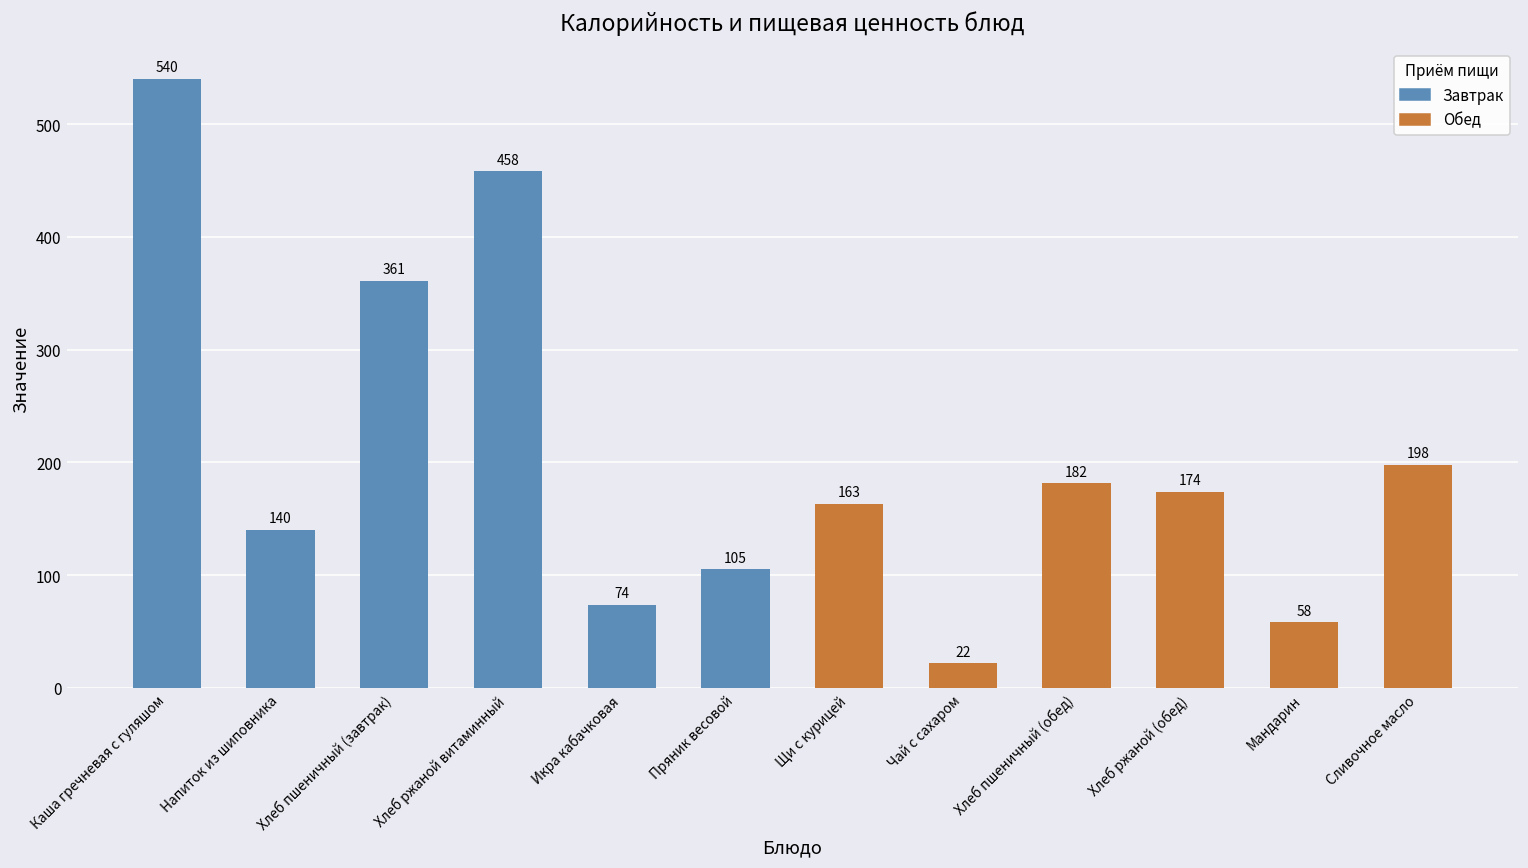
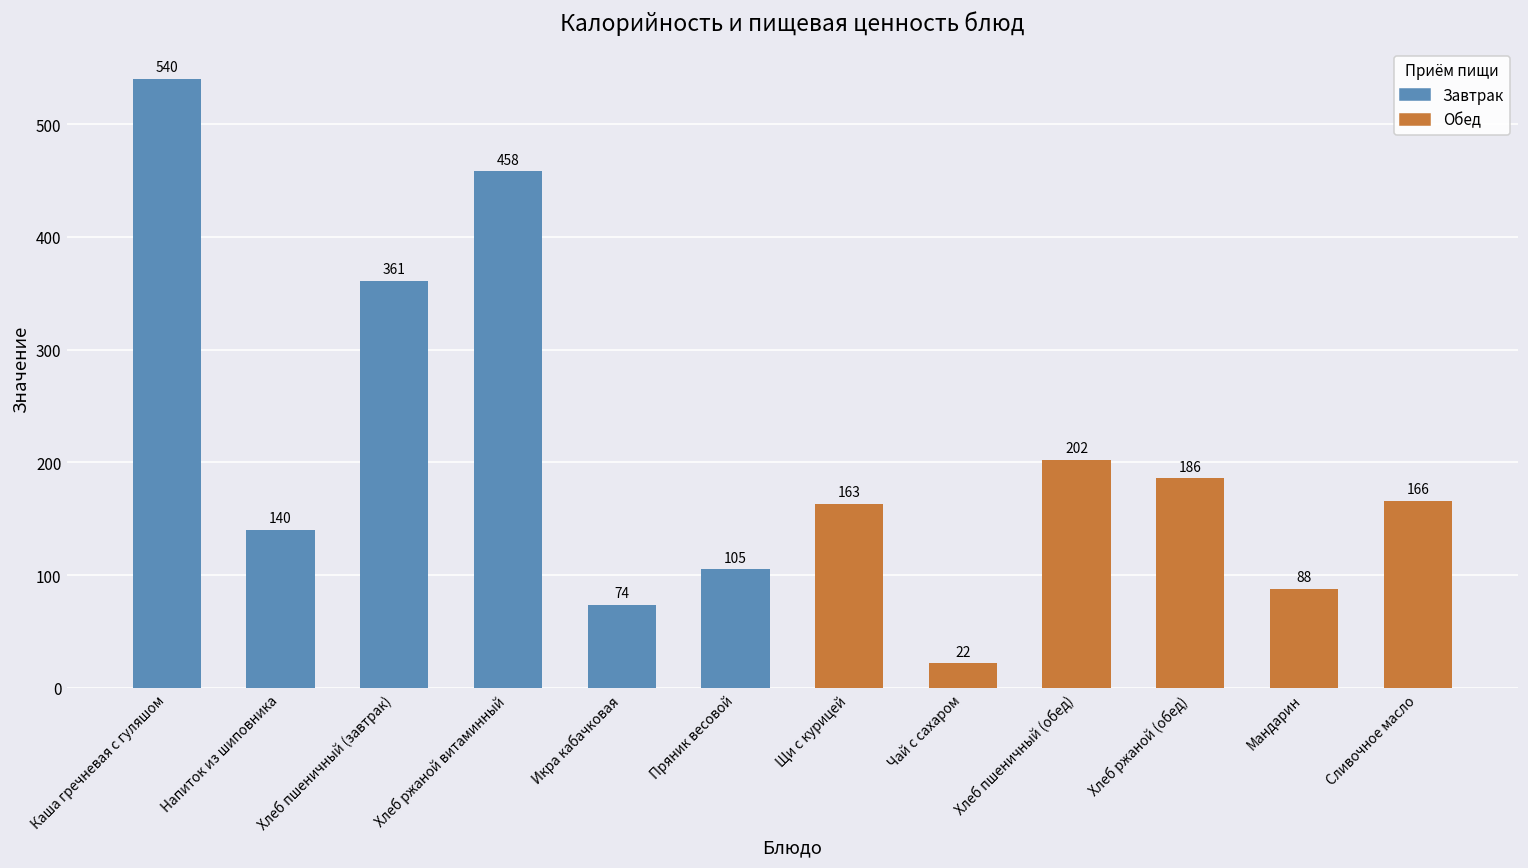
  {
    "Каша гречневая с гуляшом": 540,
    "Напиток из шиповника": 140,
    "Хлеб пшеничный (завтрак)": 361,
    "Хлеб ржаной витаминный": 458,
    "Икра кабачковая": 74,
    "Пряник весовой": 105,
    "Щи с курицей": 163,
    "Чай с сахаром": 22,
-   "Хлеб пшеничный (обед)": 182,
-   "Хлеб ржаной (обед)": 174,
-   "Мандарин": 58,
-   "Сливочное масло": 198
+   "Хлеб пшеничный (обед)": 202,
+   "Хлеб ржаной (обед)": 186,
+   "Мандарин": 88,
+   "Сливочное масло": 166
  }
